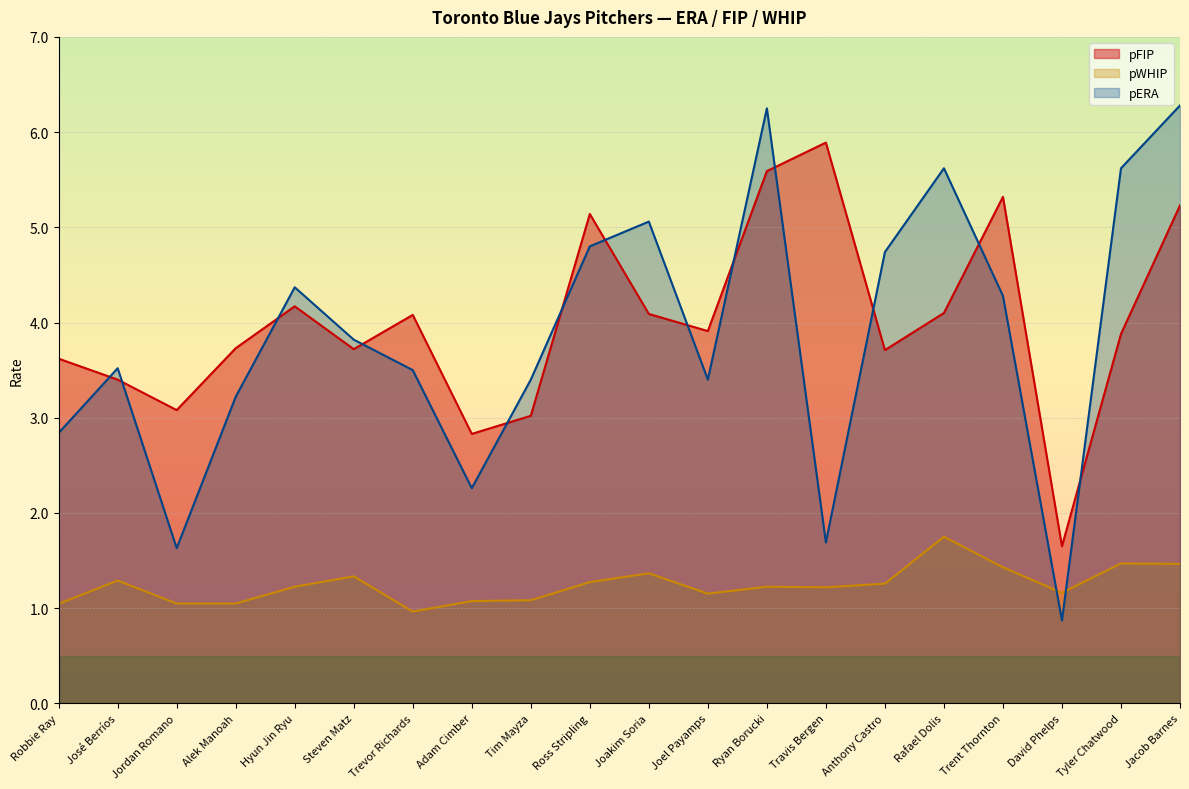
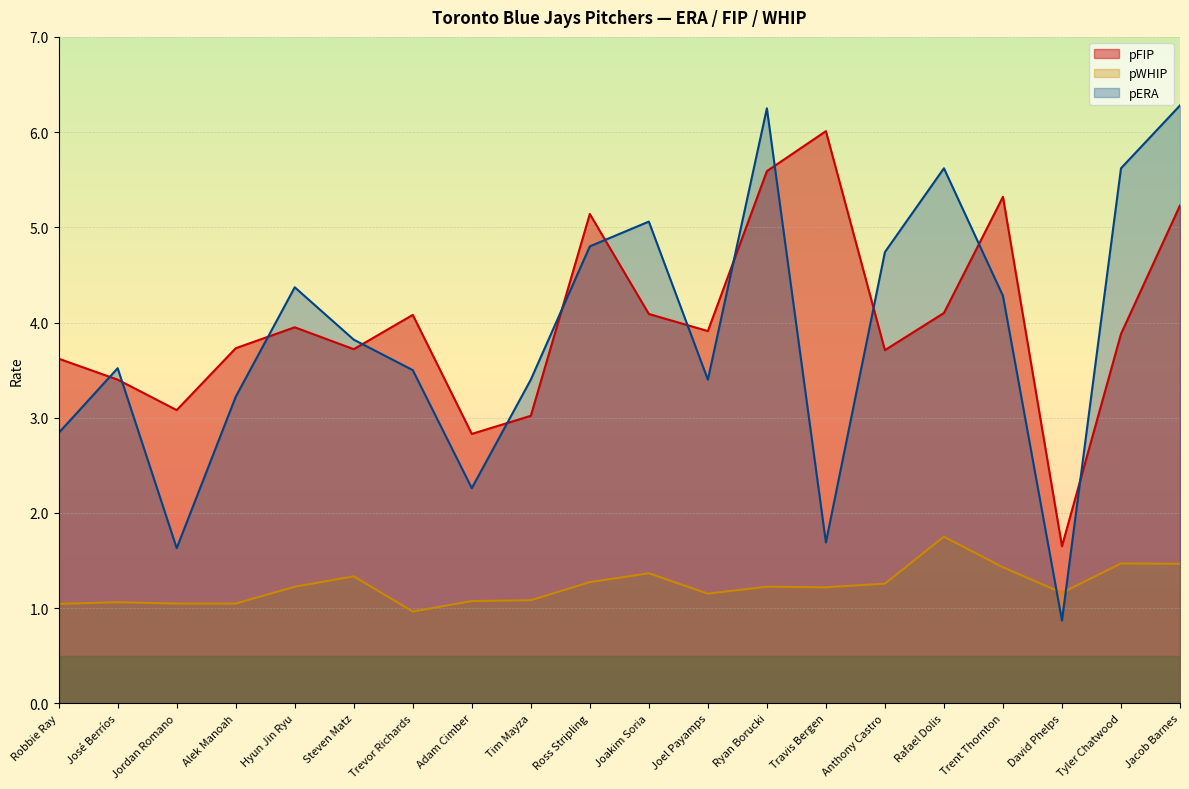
  {
    "pFIP": {
      "Robbie Ray": 3.6,
      "José Berríos": 3.4,
      "Jordan Romano": 3.1,
      "Alek Manoah": 3.7,
-     "Hyun Jin Ryu": 4.2,
+     "Hyun Jin Ryu": 4.0,
      "Steven Matz": 3.7,
      "Trevor Richards": 4.1,
      "Adam Cimber": 2.8,
      "Tim Mayza": 3.0,
      "Ross Stripling": 5.1,
      "Joakim Soria": 4.1,
      "Joel Payamps": 3.9,
      "Ryan Borucki": 5.6,
-     "Travis Bergen": 5.9,
+     "Travis Bergen": 6.0,
      "Anthony Castro": 3.7,
      "Rafael Dolis": 4.1,
      "Trent Thornton": 5.3,
      "David Phelps": 1.7,
      "Tyler Chatwood": 3.9,
      "Jacob Barnes": 5.2
    },
    "pWHIP": {
      "Robbie Ray": 1.0,
-     "José Berríos": 1.3,
+     "José Berríos": 1.1,
      "Jordan Romano": 1.0,
      "Alek Manoah": 1.0,
      "Hyun Jin Ryu": 1.2,
      "Steven Matz": 1.3,
      "Trevor Richards": 1.0,
      "Adam Cimber": 1.1,
      "Tim Mayza": 1.1,
      "Ross Stripling": 1.3,
      "Joakim Soria": 1.4,
      "Joel Payamps": 1.2,
      "Ryan Borucki": 1.2,
      "Travis Bergen": 1.2,
      "Anthony Castro": 1.3,
      "Rafael Dolis": 1.8,
      "Trent Thornton": 1.4,
      "David Phelps": 1.2,
      "Tyler Chatwood": 1.5,
      "Jacob Barnes": 1.5
    },
    "pERA": {
      "Robbie Ray": 2.8,
      "José Berríos": 3.5,
      "Jordan Romano": 1.6,
      "Alek Manoah": 3.2,
      "Hyun Jin Ryu": 4.4,
      "Steven Matz": 3.8,
      "Trevor Richards": 3.5,
      "Adam Cimber": 2.3,
      "Tim Mayza": 3.4,
      "Ross Stripling": 4.8,
      "Joakim Soria": 5.1,
      "Joel Payamps": 3.4,
      "Ryan Borucki": 6.3,
      "Travis Bergen": 1.7,
      "Anthony Castro": 4.7,
      "Rafael Dolis": 5.6,
      "Trent Thornton": 4.3,
      "David Phelps": 0.9,
      "Tyler Chatwood": 5.6,
      "Jacob Barnes": 6.3
    }
  }
